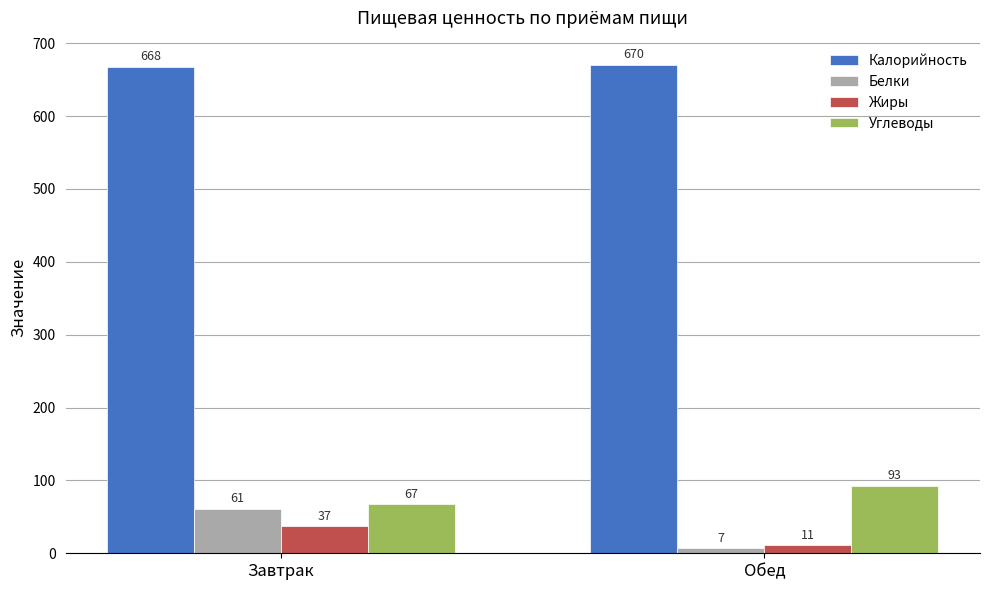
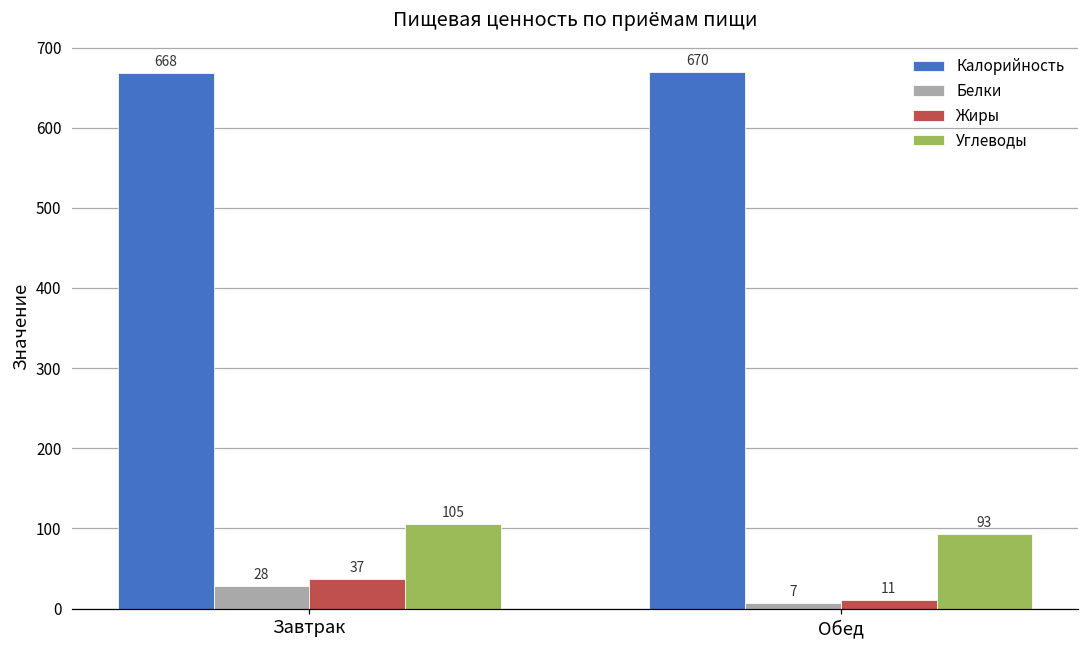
  {
    "Калорийность": {
      "Завтрак": 668,
      "Обед": 670
    },
    "Белки": {
-     "Завтрак": 61,
+     "Завтрак": 28,
      "Обед": 7
    },
    "Жиры": {
      "Завтрак": 37,
      "Обед": 11
    },
    "Углеводы": {
-     "Завтрак": 67,
+     "Завтрак": 105,
      "Обед": 93
    }
  }
